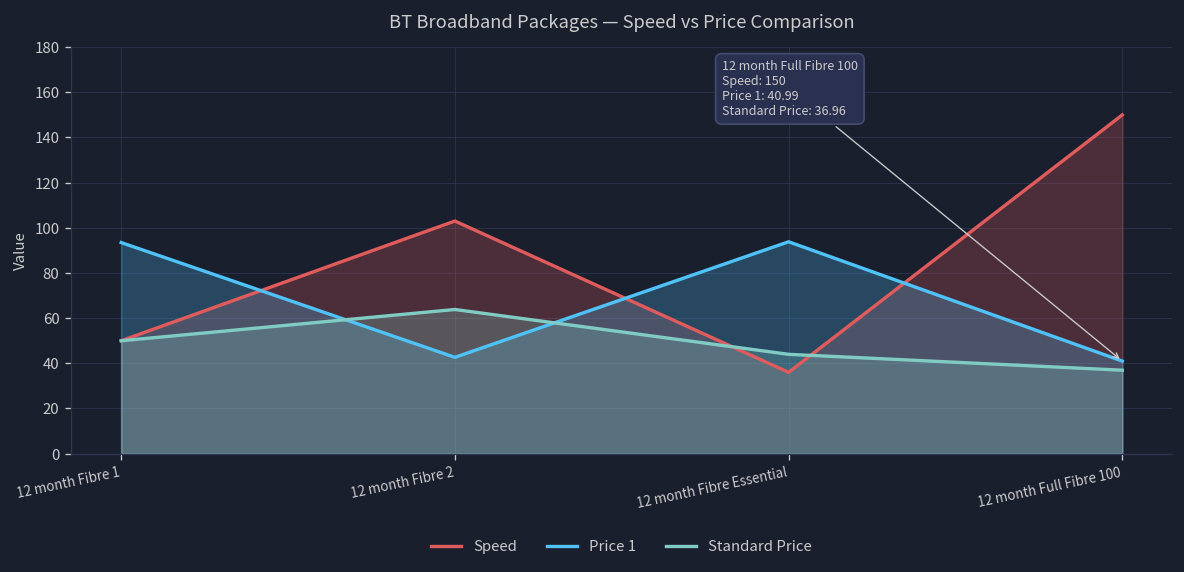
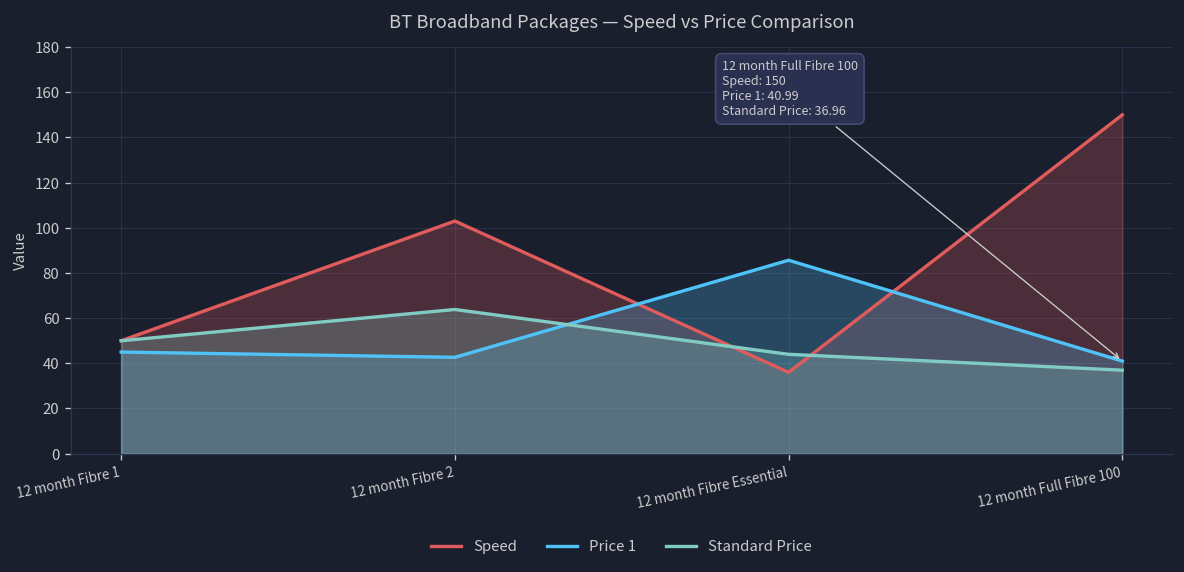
  {
    "Speed": {
      "12 month Fibre 2": 103,
      "12 month Fibre Essential": 36,
      "12 month Full Fibre 100": 150
    },
    "Price 1": {
-     "12 month Fibre 1": 93,
+     "12 month Fibre 1": 45,
      "12 month Fibre 2": 43,
-     "12 month Fibre Essential": 94,
+     "12 month Fibre Essential": 86,
      "12 month Full Fibre 100": 41
    },
    "Standard Price": {
      "12 month Fibre 2": 64,
      "12 month Full Fibre 100": 37
    }
  }
